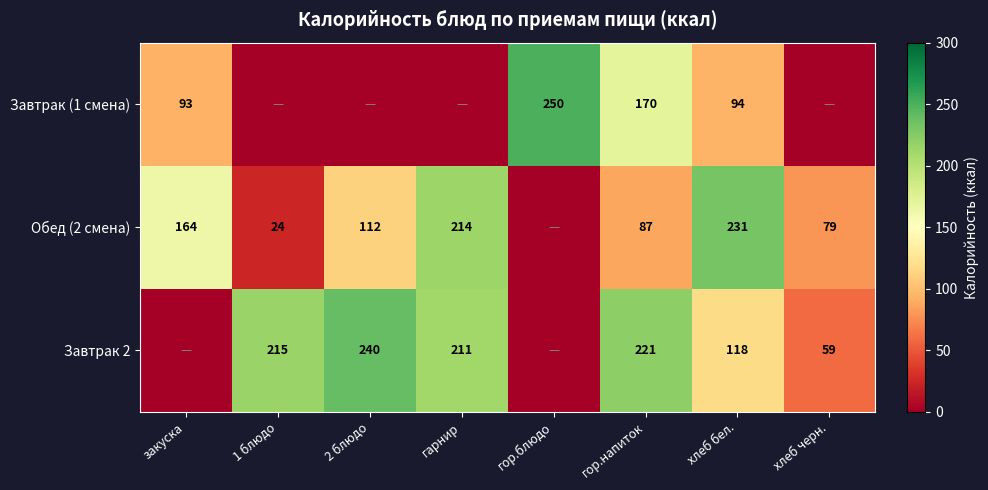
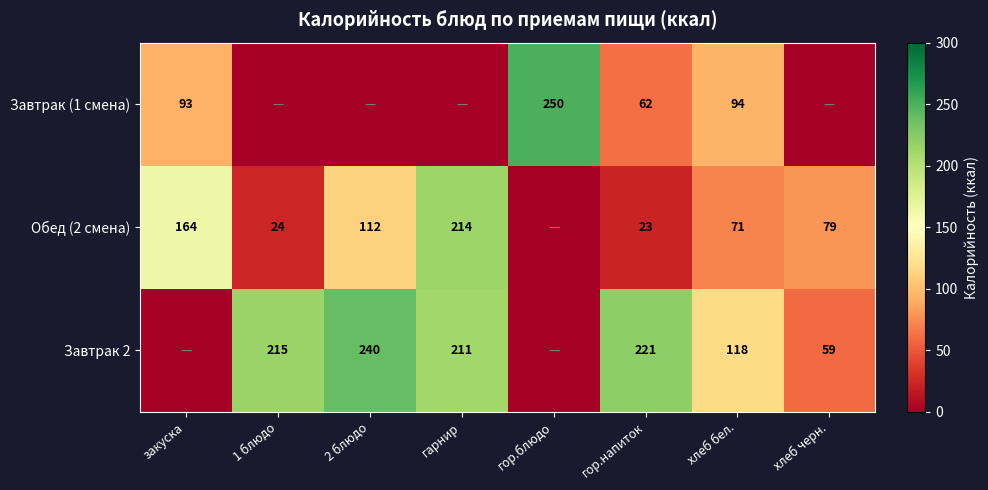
  {
    "Завтрак (1 смена)": {
      "закуска": 93,
      "гор.блюдо": 250,
-     "гор.напиток": 170,
+     "гор.напиток": 62,
      "хлеб бел.": 94
    },
    "Обед (2 смена)": {
      "закуска": 164,
      "1 блюдо": 24,
      "2 блюдо": 112,
      "гарнир": 214,
-     "гор.напиток": 87,
-     "хлеб бел.": 231,
+     "гор.напиток": 23,
+     "хлеб бел.": 71,
      "хлеб черн.": 79
    },
    "Завтрак 2": {
      "1 блюдо": 215,
      "2 блюдо": 240,
      "гарнир": 211,
      "гор.напиток": 221,
      "хлеб бел.": 118,
      "хлеб черн.": 59
    }
  }
